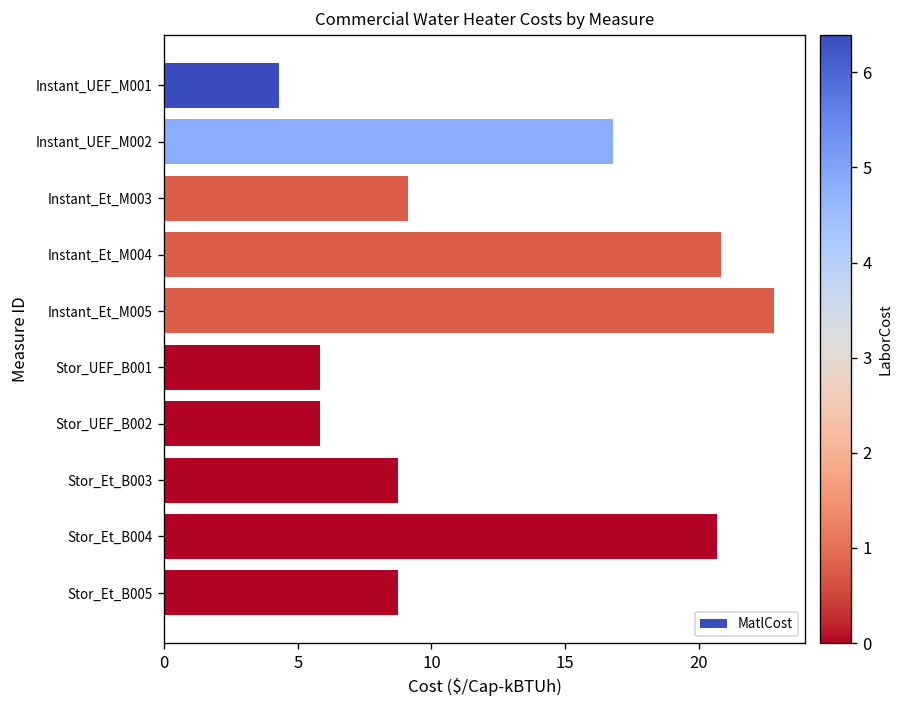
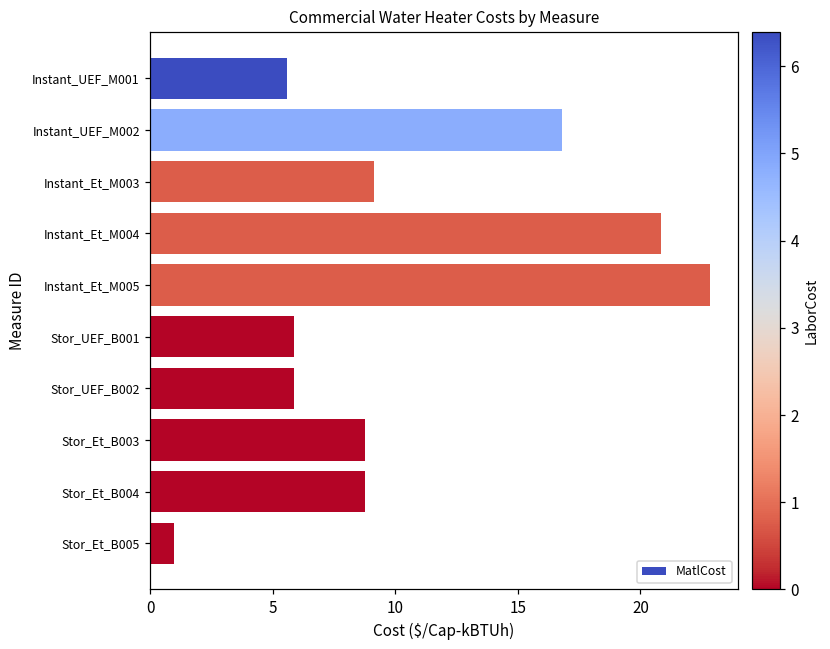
  {
-   "Instant_UEF_M001": 4.3,
+   "Instant_UEF_M001": 5.6,
    "Instant_UEF_M002": 16.8,
    "Instant_Et_M003": 9.1,
    "Instant_Et_M004": 20.9,
    "Instant_Et_M005": 22.8,
    "Stor_UEF_B001": 5.9,
    "Stor_UEF_B002": 5.9,
    "Stor_Et_B003": 8.7,
-   "Stor_Et_B004": 20.7,
-   "Stor_Et_B005": 8.7
+   "Stor_Et_B004": 8.7,
+   "Stor_Et_B005": 1.0
  }
